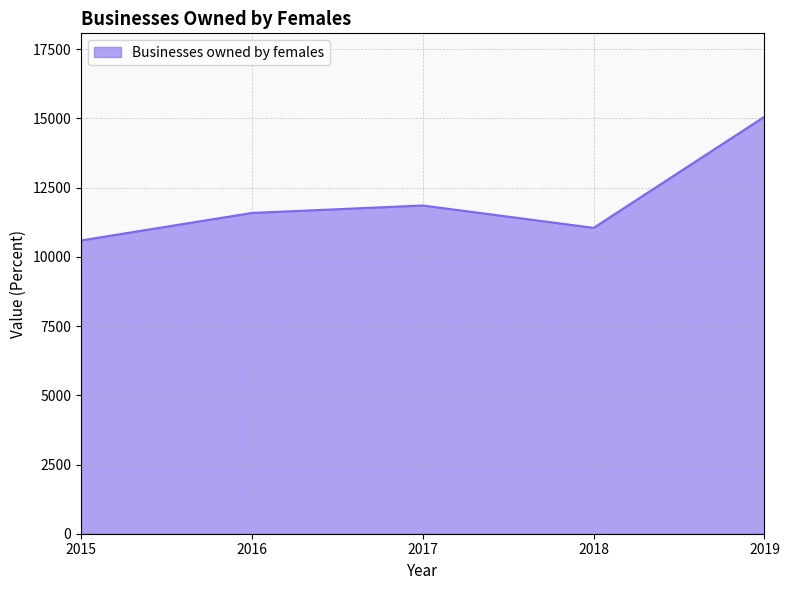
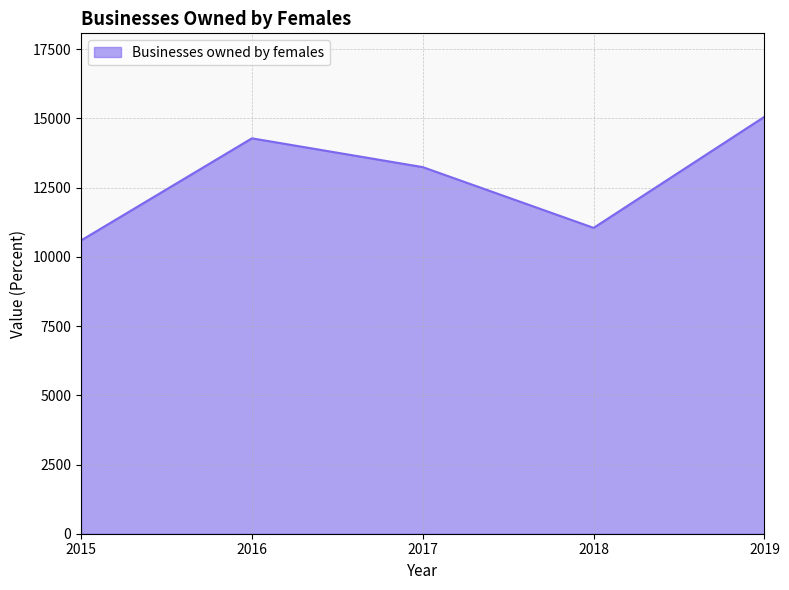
  {
    "2015": 10600,
-   "2016": 11600,
-   "2017": 11900,
+   "2016": 14300,
+   "2017": 13200,
    "2018": 11000,
    "2019": 15100
  }
